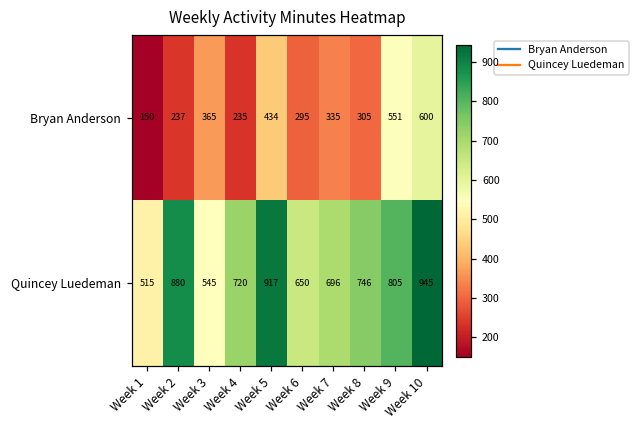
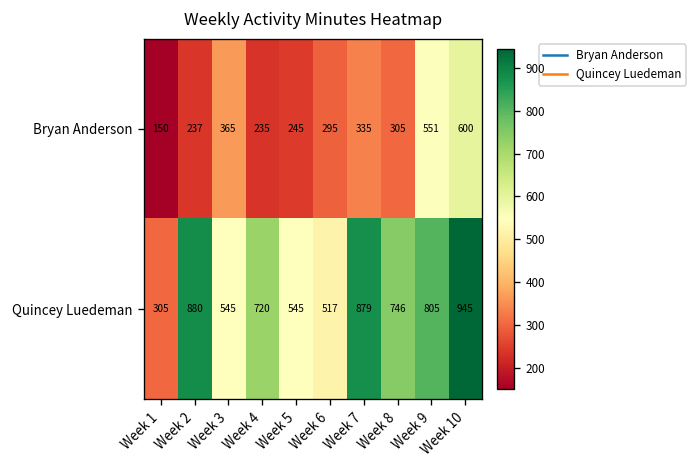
  {
    "Bryan Anderson": {
      "Week 1": 150,
      "Week 2": 237,
      "Week 3": 365,
      "Week 4": 235,
-     "Week 5": 434,
+     "Week 5": 245,
      "Week 6": 295,
      "Week 7": 335,
      "Week 8": 305,
      "Week 9": 551,
      "Week 10": 600
    },
    "Quincey Luedeman": {
-     "Week 1": 515,
+     "Week 1": 305,
      "Week 2": 880,
      "Week 3": 545,
      "Week 4": 720,
-     "Week 5": 917,
-     "Week 6": 650,
-     "Week 7": 696,
+     "Week 5": 545,
+     "Week 6": 517,
+     "Week 7": 879,
      "Week 8": 746,
      "Week 9": 805,
      "Week 10": 945
    }
  }
